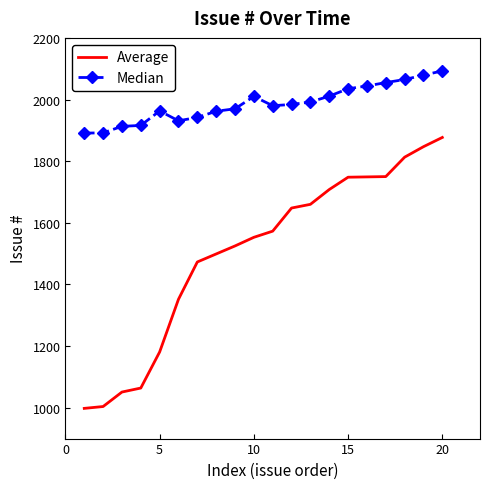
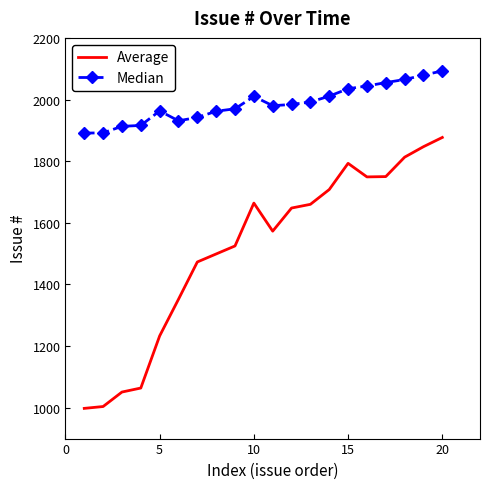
  {
    "Average": {
-     "5": 1180,
-     "10": 1550,
-     "15": 1750,
+     "5": 1230,
+     "10": 1660,
+     "15": 1790,
      "20": 1880
    },
    "Median": {
      "5": 1960,
      "10": 2010,
      "15": 2040,
      "20": 2090
    }
  }
